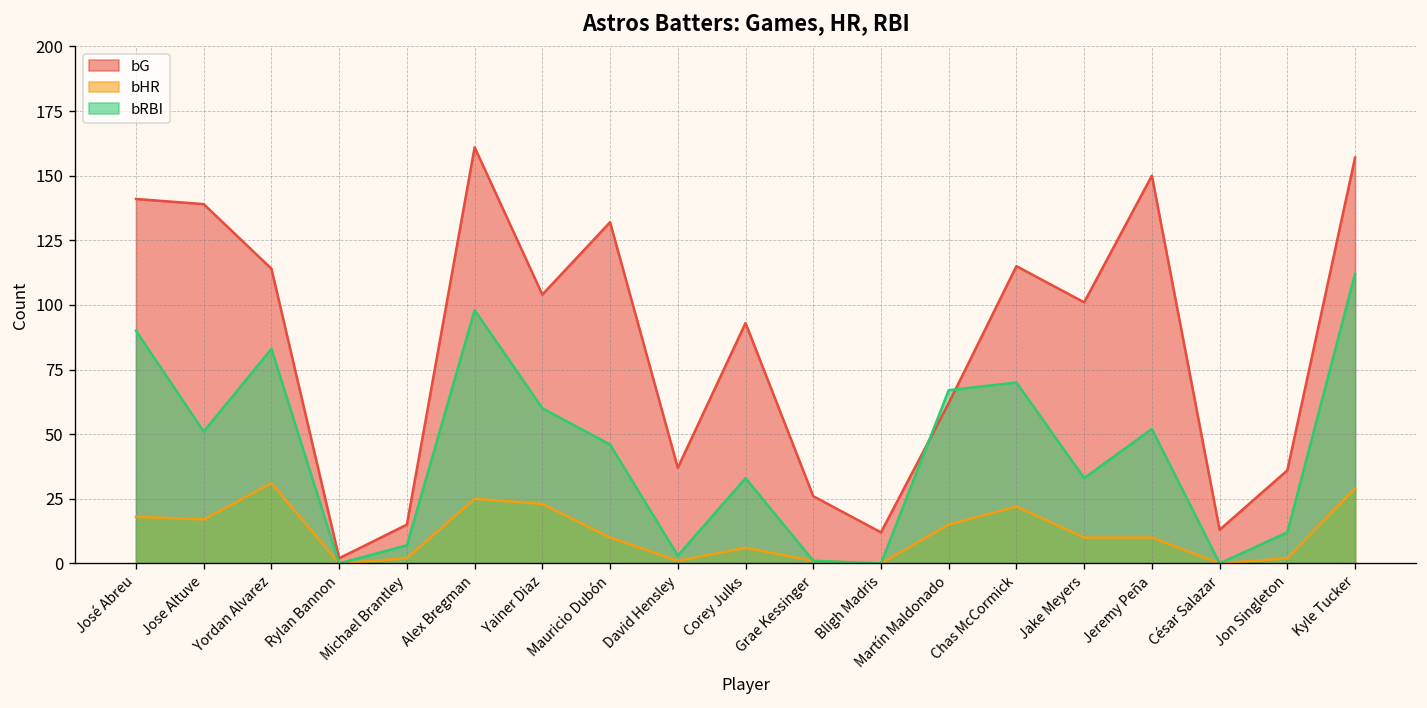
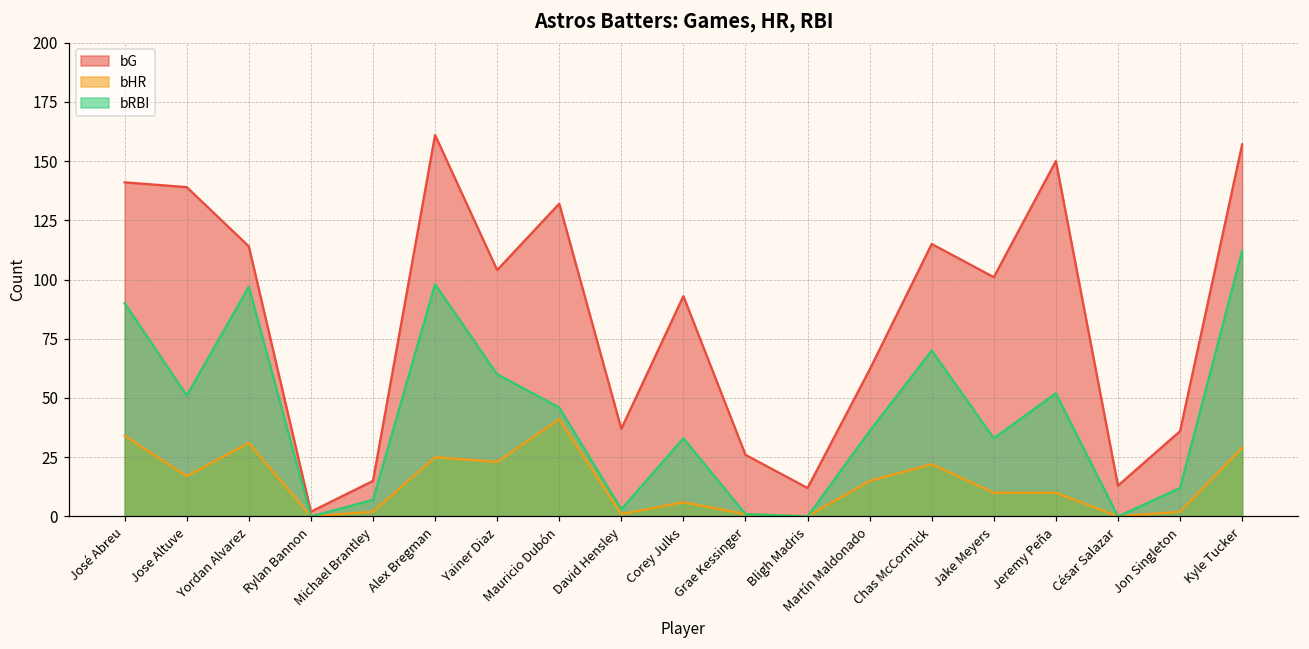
  {
    "bG": {
      "José Abreu": 141,
      "Jose Altuve": 139,
      "Yordan Alvarez": 114,
      "Rylan Bannon": 2,
      "Michael Brantley": 15,
      "Alex Bregman": 161,
      "Yainer Diaz": 104,
      "Mauricio Dubón": 132,
      "David Hensley": 37,
      "Corey Julks": 93,
      "Grae Kessinger": 26,
      "Bligh Madris": 12,
      "Martín Maldonado": 62,
      "Chas McCormick": 115,
      "Jake Meyers": 101,
      "Jeremy Peña": 150,
      "César Salazar": 13,
      "Jon Singleton": 36,
      "Kyle Tucker": 157
    },
    "bHR": {
-     "José Abreu": 18,
+     "José Abreu": 34,
      "Jose Altuve": 17,
      "Yordan Alvarez": 31,
      "Michael Brantley": 2,
      "Alex Bregman": 25,
      "Yainer Diaz": 23,
-     "Mauricio Dubón": 10,
+     "Mauricio Dubón": 41,
      "David Hensley": 1,
      "Corey Julks": 6,
      "Martín Maldonado": 15,
      "Chas McCormick": 22,
      "Jake Meyers": 10,
      "Jeremy Peña": 10,
      "Jon Singleton": 2,
      "Kyle Tucker": 29
    },
    "bRBI": {
      "José Abreu": 90,
      "Jose Altuve": 51,
-     "Yordan Alvarez": 83,
+     "Yordan Alvarez": 97,
      "Michael Brantley": 7,
      "Alex Bregman": 98,
      "Yainer Diaz": 60,
      "Mauricio Dubón": 46,
      "David Hensley": 3,
      "Corey Julks": 33,
-     "Martín Maldonado": 67,
+     "Martín Maldonado": 36,
      "Chas McCormick": 70,
      "Jake Meyers": 33,
      "Jeremy Peña": 52,
      "Jon Singleton": 12,
      "Kyle Tucker": 112
    }
  }
